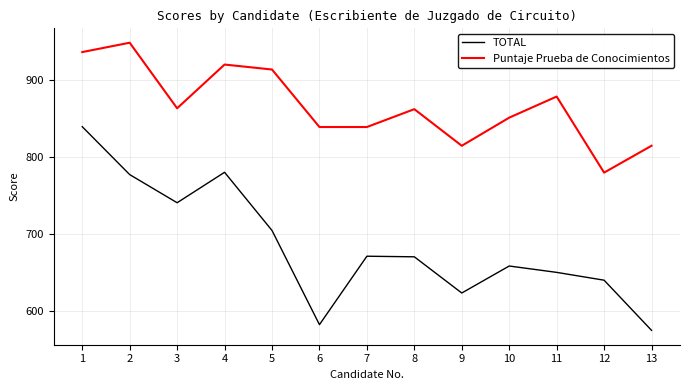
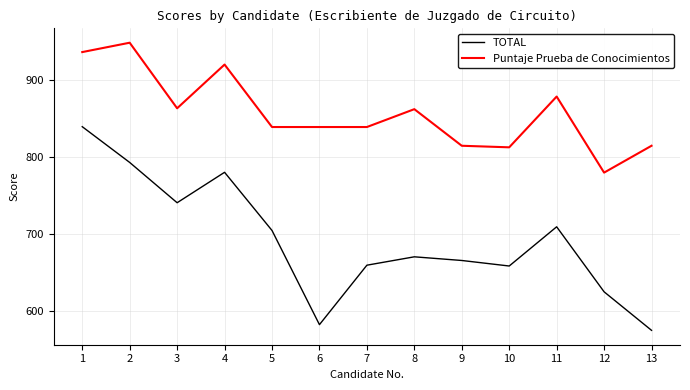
  {
    "TOTAL": {
      "1": 840,
-     "2": 780,
+     "2": 790,
      "3": 740,
      "4": 780,
      "5": 700,
      "6": 580,
-     "7": 670,
+     "7": 660,
      "8": 670,
-     "9": 620,
+     "9": 670,
      "10": 660,
-     "11": 650,
-     "12": 640,
+     "11": 710,
+     "12": 620,
      "13": 570
    },
    "Puntaje Prueba de Conocimientos": {
      "1": 940,
      "2": 950,
      "3": 860,
      "4": 920,
-     "5": 910,
+     "5": 840,
      "6": 840,
      "7": 840,
      "8": 860,
      "9": 810,
-     "10": 850,
+     "10": 810,
      "11": 880,
      "12": 780,
      "13": 810
    }
  }
